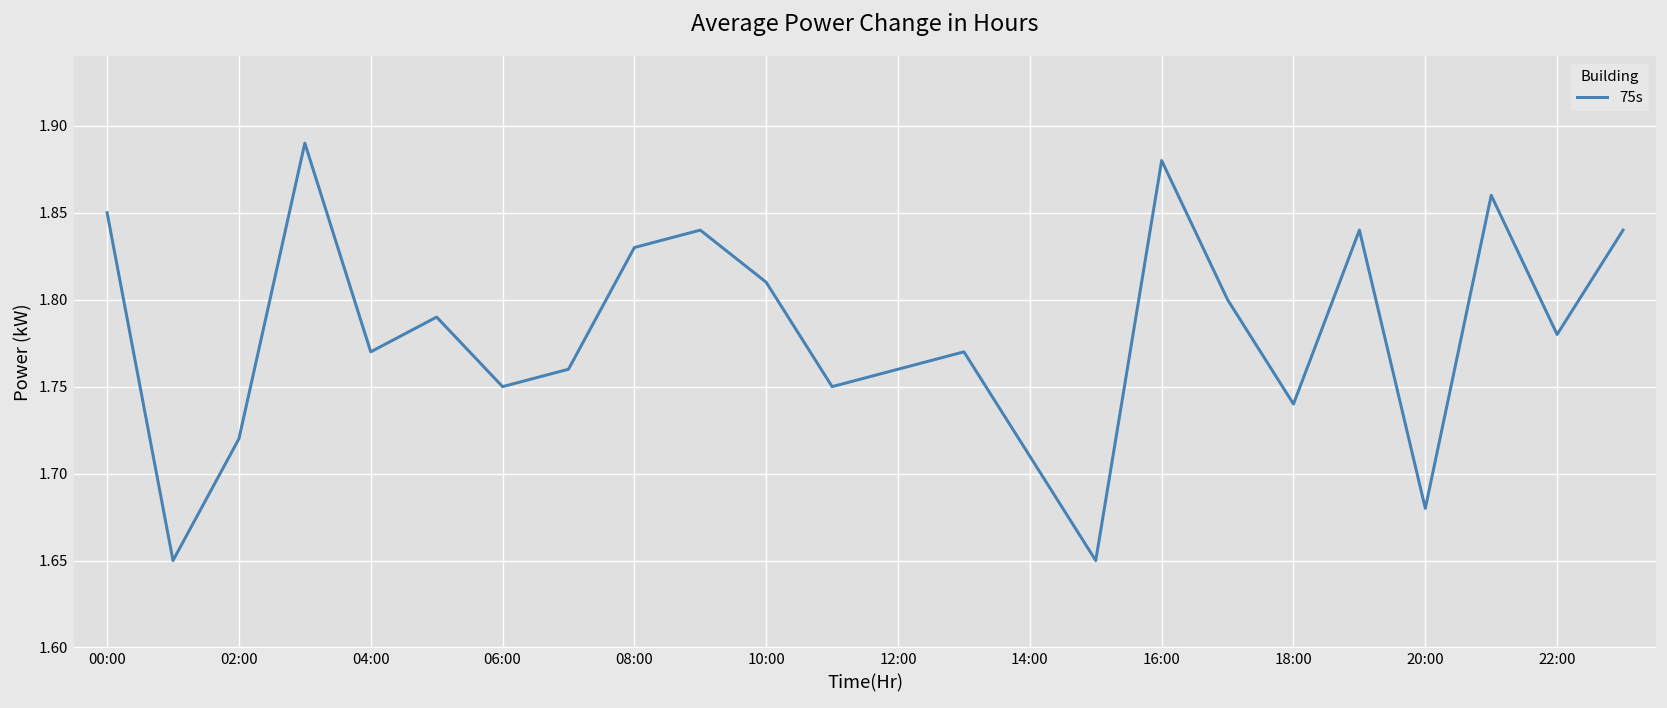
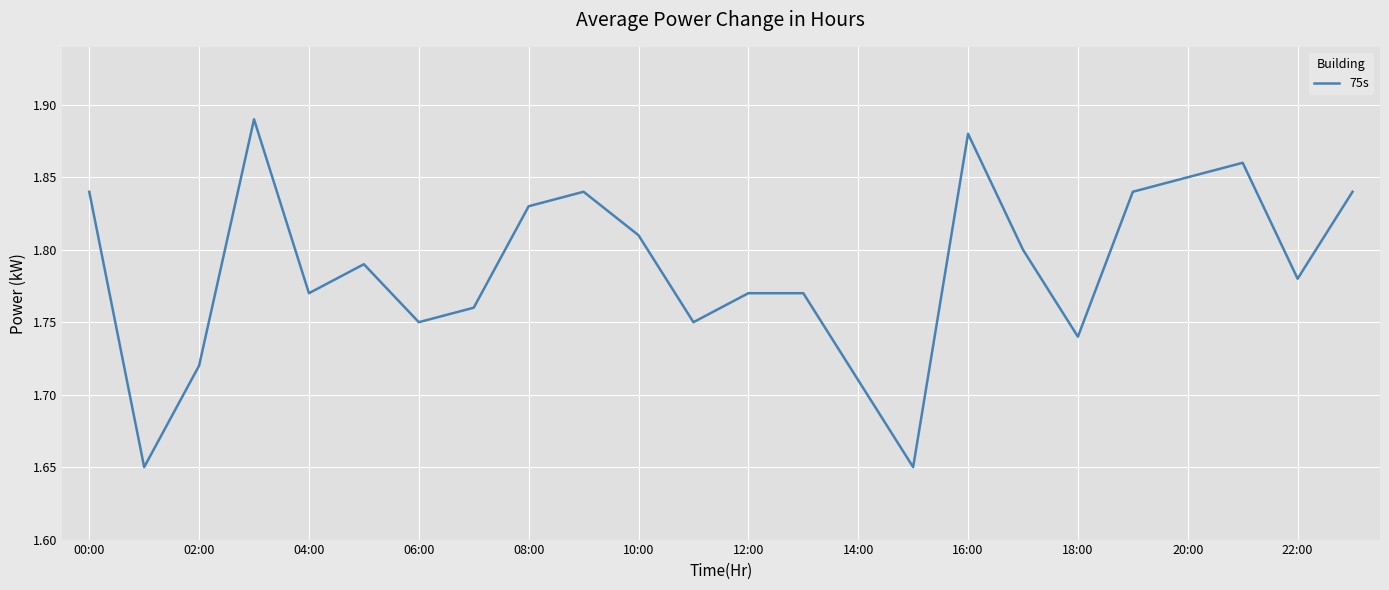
  {
-   "00:00": 1.85,
+   "00:00": 1.84,
    "02:00": 1.72,
    "04:00": 1.77,
    "06:00": 1.75,
    "08:00": 1.83,
    "10:00": 1.81,
-   "12:00": 1.76,
+   "12:00": 1.77,
    "14:00": 1.71,
    "16:00": 1.88,
    "18:00": 1.74,
-   "20:00": 1.68,
+   "20:00": 1.85,
    "22:00": 1.78
  }
